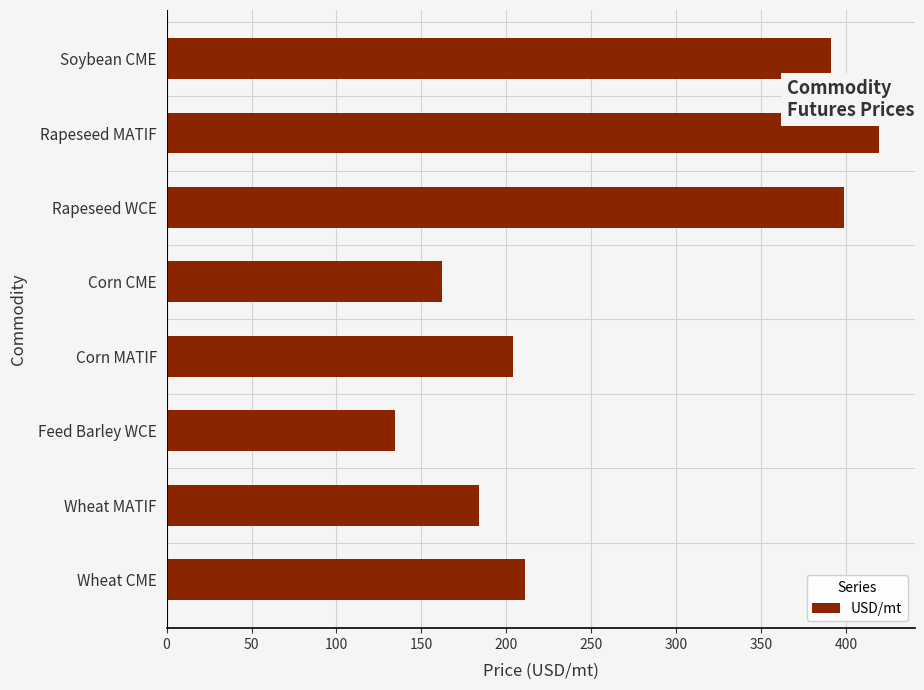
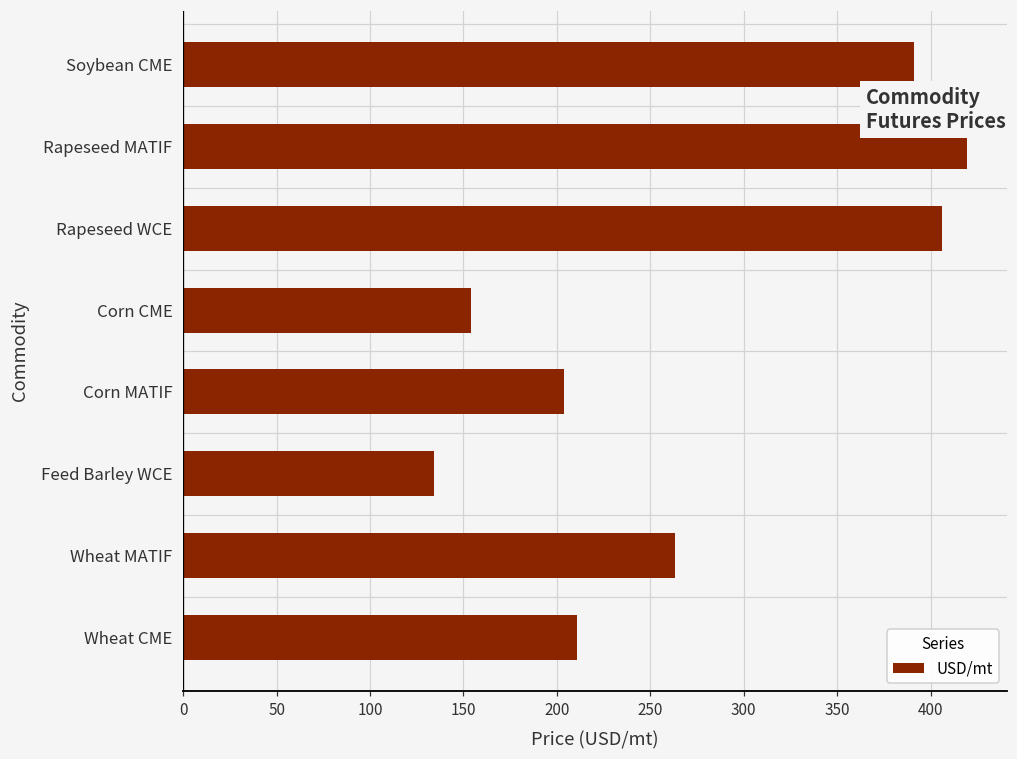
  {
    "Soybean CME": 391,
    "Rapeseed MATIF": 420,
-   "Rapeseed WCE": 399,
-   "Corn CME": 162,
+   "Rapeseed WCE": 406,
+   "Corn CME": 154,
    "Corn MATIF": 204,
    "Feed Barley WCE": 134,
-   "Wheat MATIF": 184,
+   "Wheat MATIF": 263,
    "Wheat CME": 211
  }
